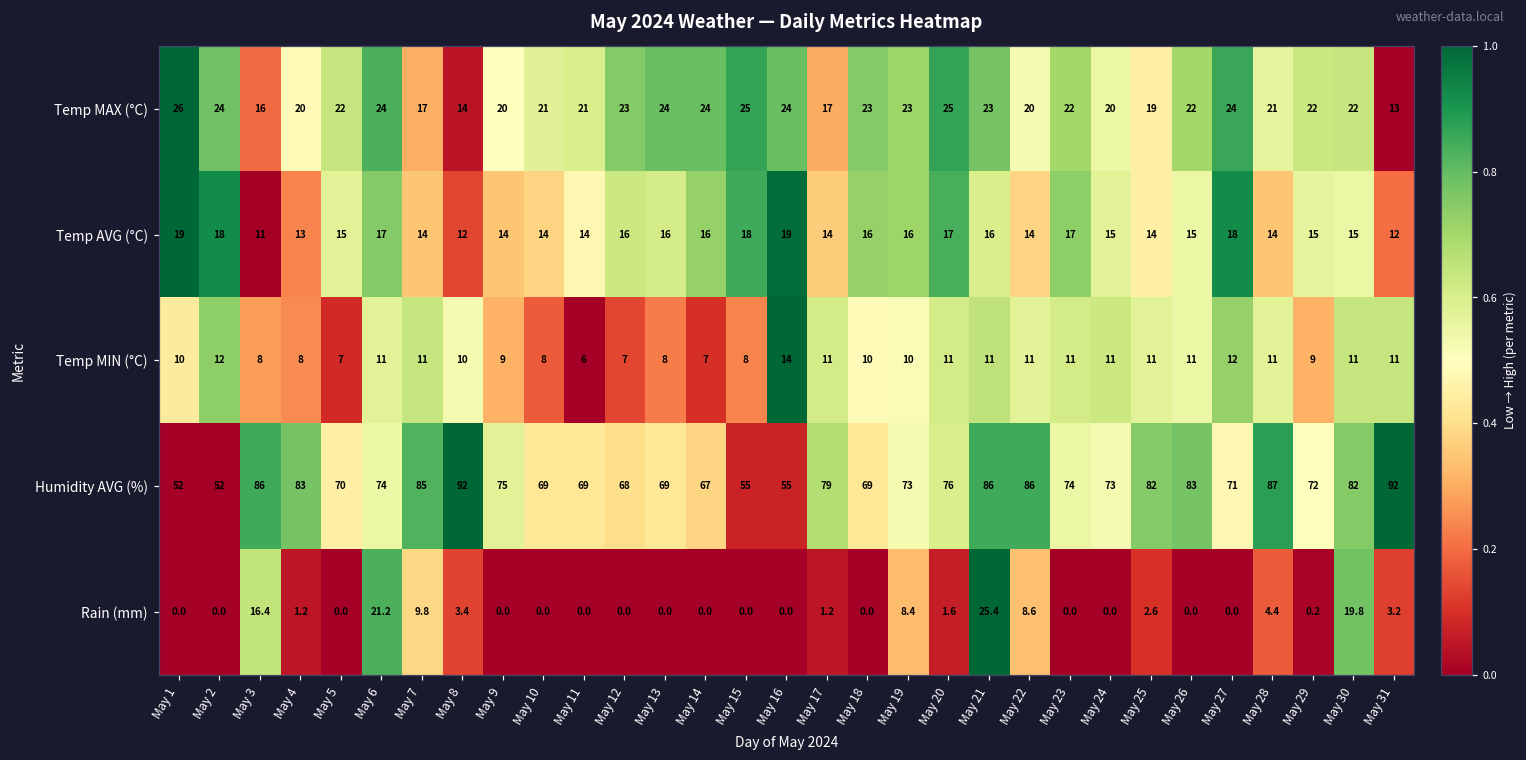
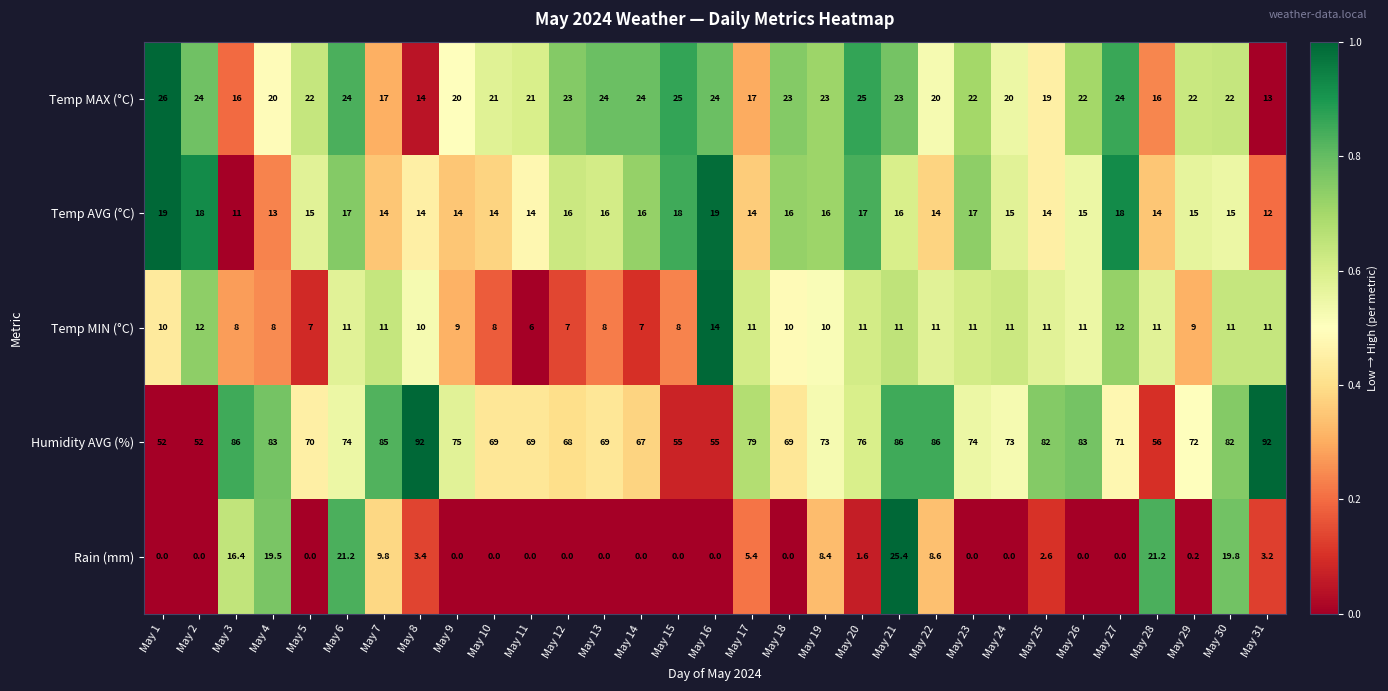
  {
    "Temp MAX (°C)": {
      "May 1": 26,
      "May 2": 24,
      "May 3": 16,
      "May 4": 20,
      "May 5": 22,
      "May 6": 24,
      "May 7": 17,
      "May 8": 14,
      "May 9": 20,
      "May 10": 21,
      "May 11": 21,
      "May 12": 23,
      "May 13": 24,
      "May 14": 24,
      "May 15": 25,
      "May 16": 24,
      "May 17": 17,
      "May 18": 23,
      "May 19": 23,
      "May 20": 25,
      "May 21": 23,
      "May 22": 20,
      "May 23": 22,
      "May 24": 20,
      "May 25": 19,
      "May 26": 22,
      "May 27": 24,
-     "May 28": 21,
+     "May 28": 16,
      "May 29": 22,
      "May 30": 22,
      "May 31": 13
    },
    "Temp AVG (°C)": {
      "May 1": 19,
      "May 2": 18,
      "May 3": 11,
      "May 4": 13,
      "May 5": 15,
      "May 6": 17,
      "May 7": 14,
-     "May 8": 12,
+     "May 8": 14,
      "May 9": 14,
      "May 10": 14,
      "May 11": 14,
      "May 12": 16,
      "May 13": 16,
      "May 14": 16,
      "May 15": 18,
      "May 16": 19,
      "May 17": 14,
      "May 18": 16,
      "May 19": 16,
      "May 20": 17,
      "May 21": 16,
      "May 22": 14,
      "May 23": 17,
      "May 24": 15,
      "May 25": 14,
      "May 26": 15,
      "May 27": 18,
      "May 28": 14,
      "May 29": 15,
      "May 30": 15,
      "May 31": 12
    },
    "Temp MIN (°C)": {
      "May 1": 10,
      "May 2": 12,
      "May 3": 8,
      "May 4": 8,
      "May 5": 7,
      "May 6": 11,
      "May 7": 11,
      "May 8": 10,
      "May 9": 9,
      "May 10": 8,
      "May 11": 6,
      "May 12": 7,
      "May 13": 8,
      "May 14": 7,
      "May 15": 8,
      "May 16": 14,
      "May 17": 11,
      "May 18": 10,
      "May 19": 10,
      "May 20": 11,
      "May 21": 11,
      "May 22": 11,
      "May 23": 11,
      "May 24": 11,
      "May 25": 11,
      "May 26": 11,
      "May 27": 12,
      "May 28": 11,
      "May 29": 9,
      "May 30": 11,
      "May 31": 11
    },
    "Humidity AVG (%)": {
      "May 1": 52,
      "May 2": 52,
      "May 3": 86,
      "May 4": 83,
      "May 5": 70,
      "May 6": 74,
      "May 7": 85,
      "May 8": 92,
      "May 9": 75,
      "May 10": 69,
      "May 11": 69,
      "May 12": 68,
      "May 13": 69,
      "May 14": 67,
      "May 15": 55,
      "May 16": 55,
      "May 17": 79,
      "May 18": 69,
      "May 19": 73,
      "May 20": 76,
      "May 21": 86,
      "May 22": 86,
      "May 23": 74,
      "May 24": 73,
      "May 25": 82,
      "May 26": 83,
      "May 27": 71,
-     "May 28": 87,
+     "May 28": 56,
      "May 29": 72,
      "May 30": 82,
      "May 31": 92
    },
    "Rain (mm)": {
      "May 1": 0.0,
      "May 2": 0.0,
      "May 3": 16.4,
-     "May 4": 1.2,
+     "May 4": 19.5,
      "May 5": 0.0,
      "May 6": 21.2,
      "May 7": 9.8,
      "May 8": 3.4,
      "May 9": 0.0,
      "May 10": 0.0,
      "May 11": 0.0,
      "May 12": 0.0,
      "May 13": 0.0,
      "May 14": 0.0,
      "May 15": 0.0,
      "May 16": 0.0,
-     "May 17": 1.2,
+     "May 17": 5.4,
      "May 18": 0.0,
      "May 19": 8.4,
      "May 20": 1.6,
      "May 21": 25.4,
      "May 22": 8.6,
      "May 23": 0.0,
      "May 24": 0.0,
      "May 25": 2.6,
      "May 26": 0.0,
      "May 27": 0.0,
-     "May 28": 4.4,
+     "May 28": 21.2,
      "May 29": 0.2,
      "May 30": 19.8,
      "May 31": 3.2
    }
  }
